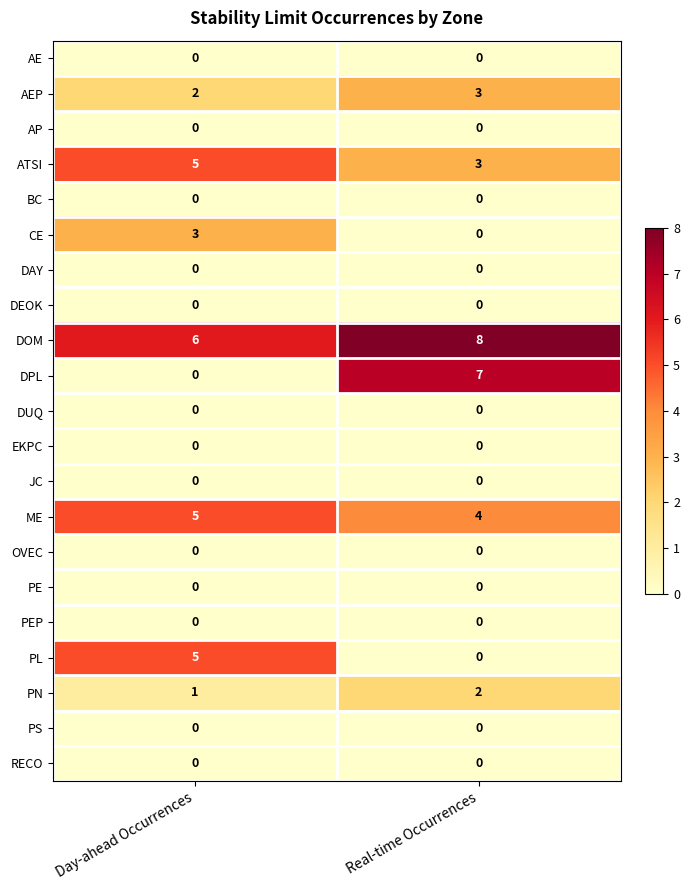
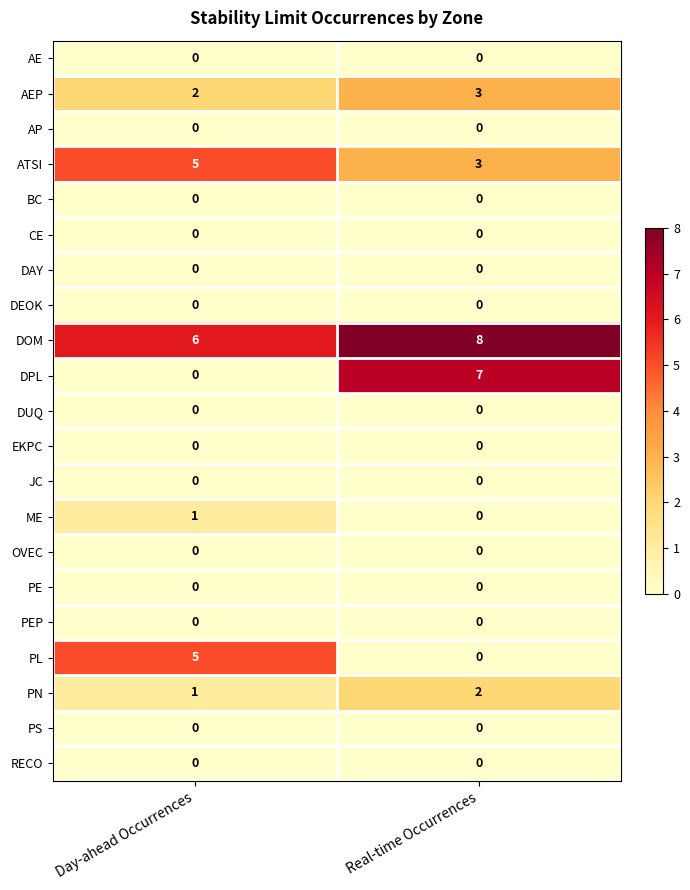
  {
    "AE": {
      "Day-ahead Occurrences": 0,
      "Real-time Occurrences": 0
    },
    "AEP": {
      "Day-ahead Occurrences": 2,
      "Real-time Occurrences": 3
    },
    "AP": {
      "Day-ahead Occurrences": 0,
      "Real-time Occurrences": 0
    },
    "ATSI": {
      "Day-ahead Occurrences": 5,
      "Real-time Occurrences": 3
    },
    "BC": {
      "Day-ahead Occurrences": 0,
      "Real-time Occurrences": 0
    },
    "CE": {
-     "Day-ahead Occurrences": 3,
+     "Day-ahead Occurrences": 0,
      "Real-time Occurrences": 0
    },
    "DAY": {
      "Day-ahead Occurrences": 0,
      "Real-time Occurrences": 0
    },
    "DEOK": {
      "Day-ahead Occurrences": 0,
      "Real-time Occurrences": 0
    },
    "DOM": {
      "Day-ahead Occurrences": 6,
      "Real-time Occurrences": 8
    },
    "DPL": {
      "Day-ahead Occurrences": 0,
      "Real-time Occurrences": 7
    },
    "DUQ": {
      "Day-ahead Occurrences": 0,
      "Real-time Occurrences": 0
    },
    "EKPC": {
      "Day-ahead Occurrences": 0,
      "Real-time Occurrences": 0
    },
    "JC": {
      "Day-ahead Occurrences": 0,
      "Real-time Occurrences": 0
    },
    "ME": {
-     "Day-ahead Occurrences": 5,
-     "Real-time Occurrences": 4
+     "Day-ahead Occurrences": 1,
+     "Real-time Occurrences": 0
    },
    "OVEC": {
      "Day-ahead Occurrences": 0,
      "Real-time Occurrences": 0
    },
    "PE": {
      "Day-ahead Occurrences": 0,
      "Real-time Occurrences": 0
    },
    "PEP": {
      "Day-ahead Occurrences": 0,
      "Real-time Occurrences": 0
    },
    "PL": {
      "Day-ahead Occurrences": 5,
      "Real-time Occurrences": 0
    },
    "PN": {
      "Day-ahead Occurrences": 1,
      "Real-time Occurrences": 2
    },
    "PS": {
      "Day-ahead Occurrences": 0,
      "Real-time Occurrences": 0
    },
    "RECO": {
      "Day-ahead Occurrences": 0,
      "Real-time Occurrences": 0
    }
  }
